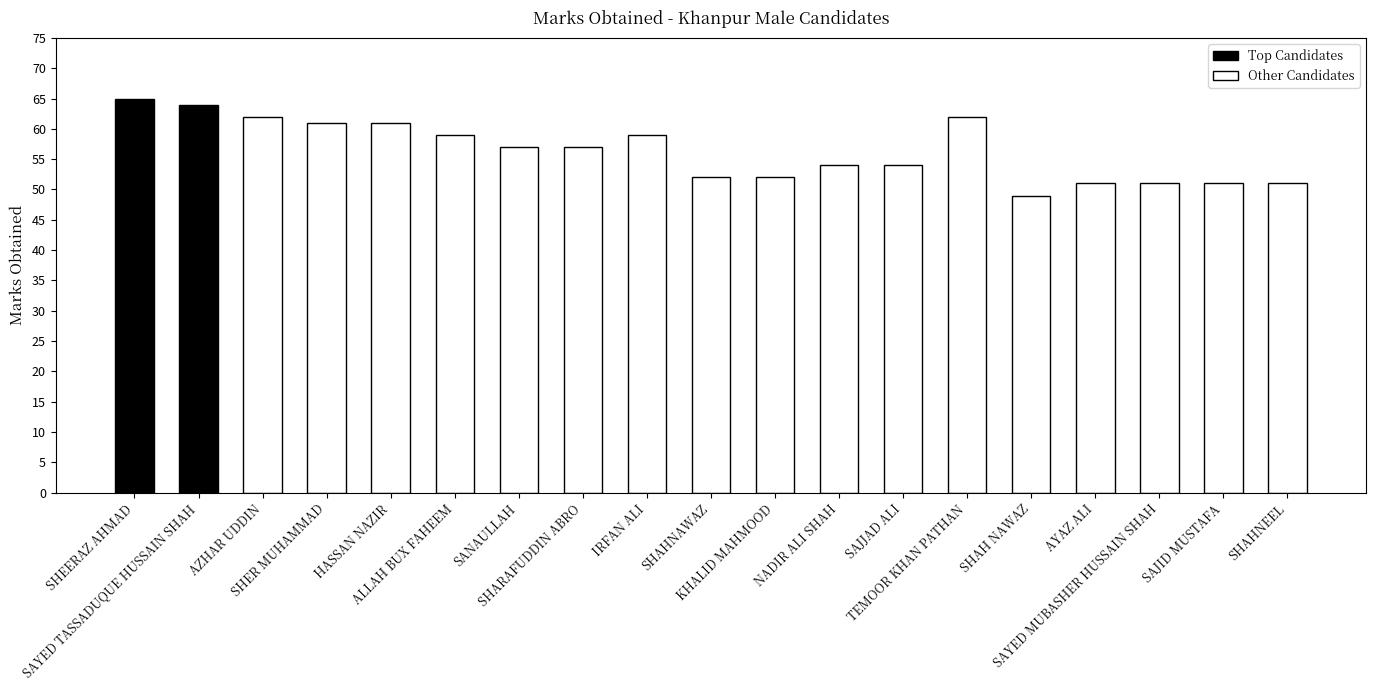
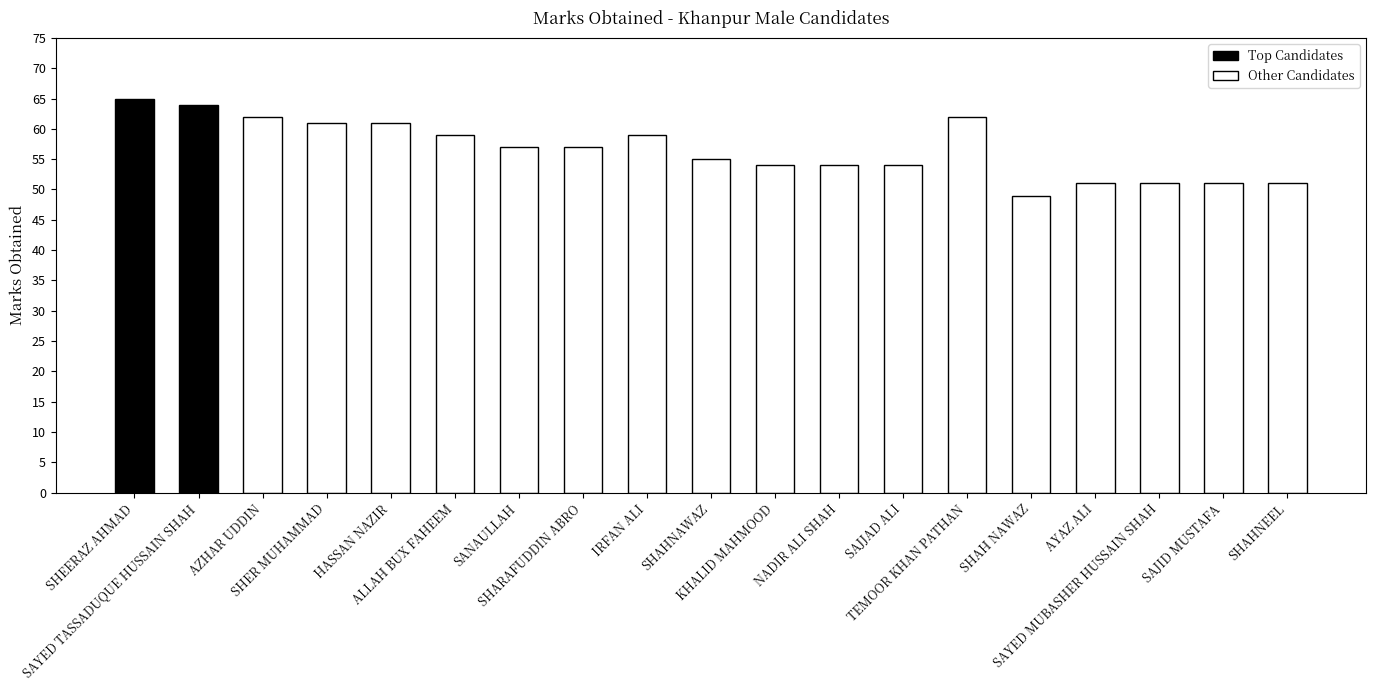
  {
    "SHEERAZ AHMAD": 65,
    "SAYED TASSADUQUE HUSSAIN SHAH": 64,
    "AZHAR UDDIN": 62,
    "SHER MUHAMMAD": 61,
    "HASSAN NAZIR": 61,
    "ALLAH BUX FAHEEM": 59,
    "SANAULLAH": 57,
    "SHARAFUDDIN ABRO": 57,
    "IRFAN ALI": 59,
-   "SHAHNAWAZ": 52,
-   "KHALID MAHMOOD": 52,
+   "SHAHNAWAZ": 55,
+   "KHALID MAHMOOD": 54,
    "NADIR ALI SHAH": 54,
    "SAJJAD ALI": 54,
    "TEMOOR KHAN PATHAN": 62,
    "SHAH NAWAZ": 49,
    "AYAZ ALI": 51,
    "SAYED MUBASHER HUSSAIN SHAH": 51,
    "SAJID MUSTAFA": 51,
    "SHAHNEEL": 51
  }
